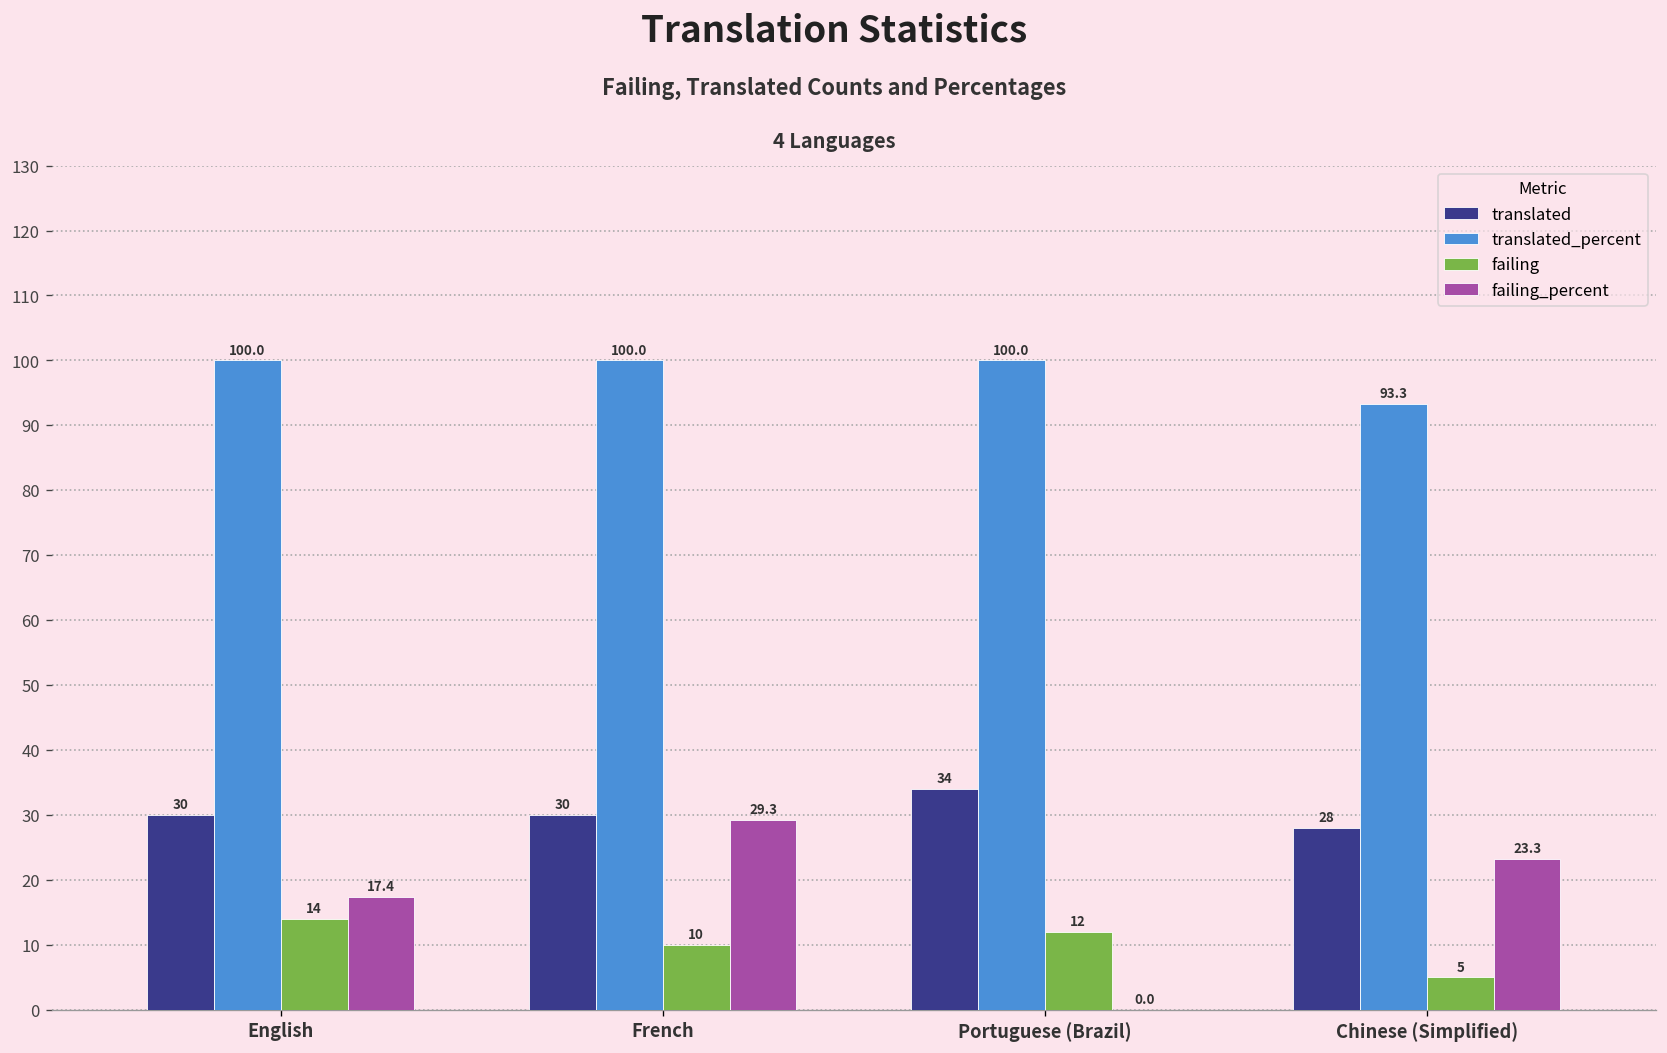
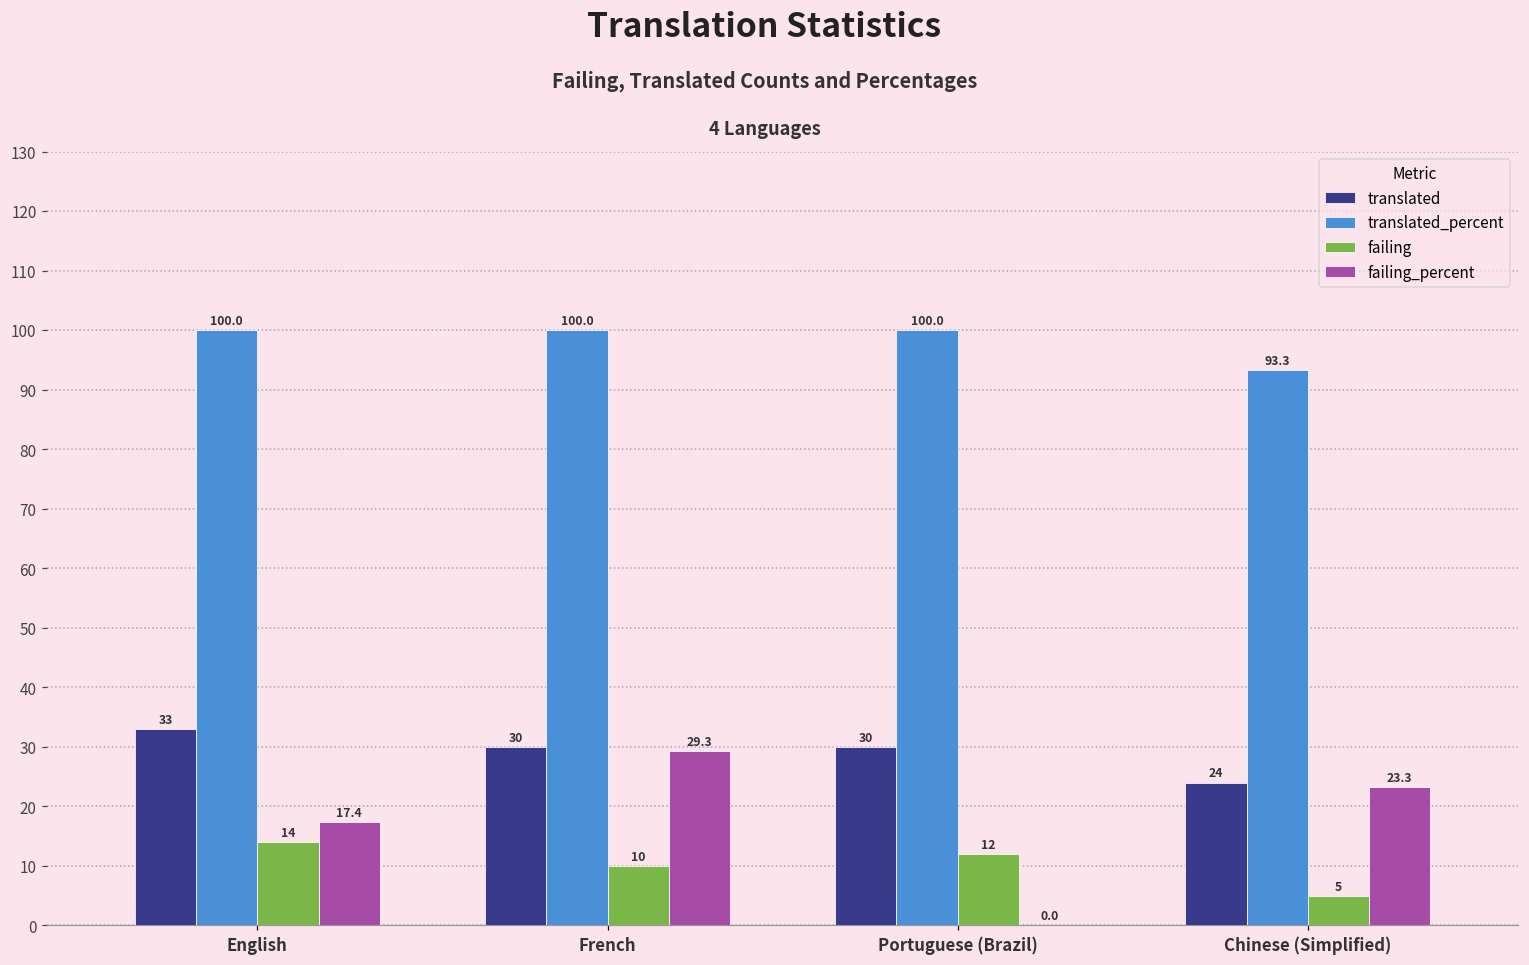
  {
    "translated": {
-     "English": 30,
+     "English": 33,
      "French": 30,
-     "Portuguese (Brazil)": 34,
-     "Chinese (Simplified)": 28
+     "Portuguese (Brazil)": 30,
+     "Chinese (Simplified)": 24
    },
    "translated_percent": {
      "English": 100.0,
      "French": 100.0,
      "Portuguese (Brazil)": 100.0,
      "Chinese (Simplified)": 93.3
    },
    "failing": {
      "English": 14,
      "French": 10,
      "Portuguese (Brazil)": 12,
      "Chinese (Simplified)": 5
    },
    "failing_percent": {
      "English": 17.4,
      "French": 29.3,
      "Portuguese (Brazil)": 0.0,
      "Chinese (Simplified)": 23.3
    }
  }
